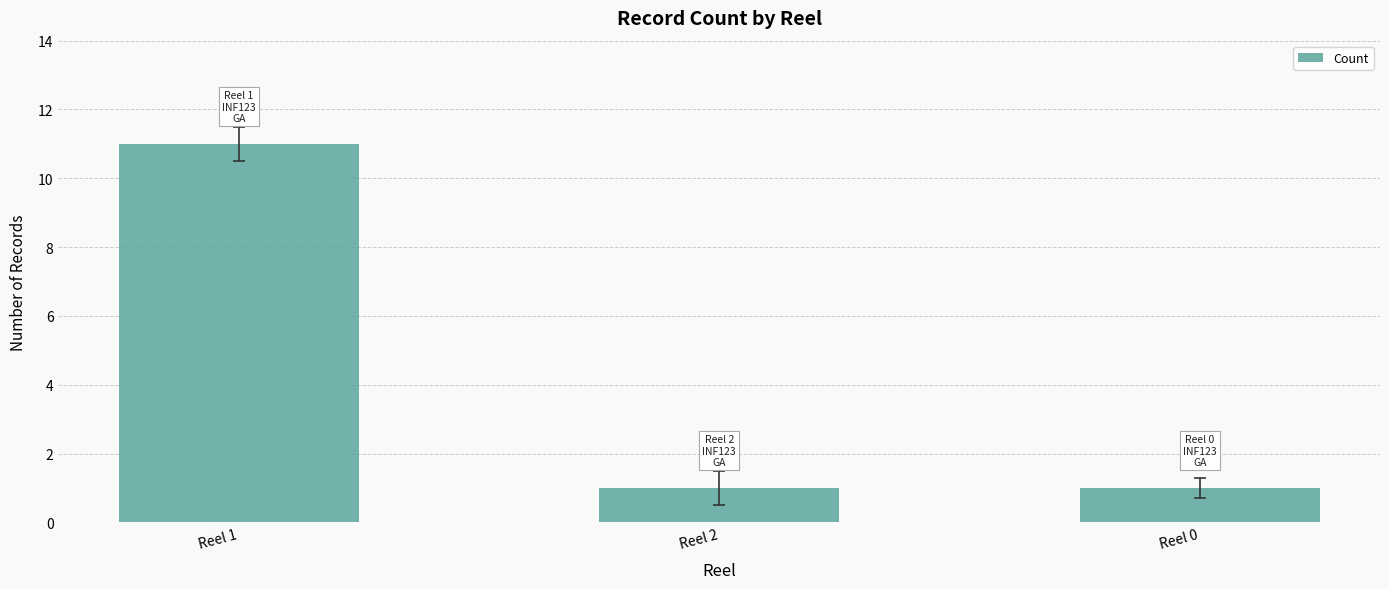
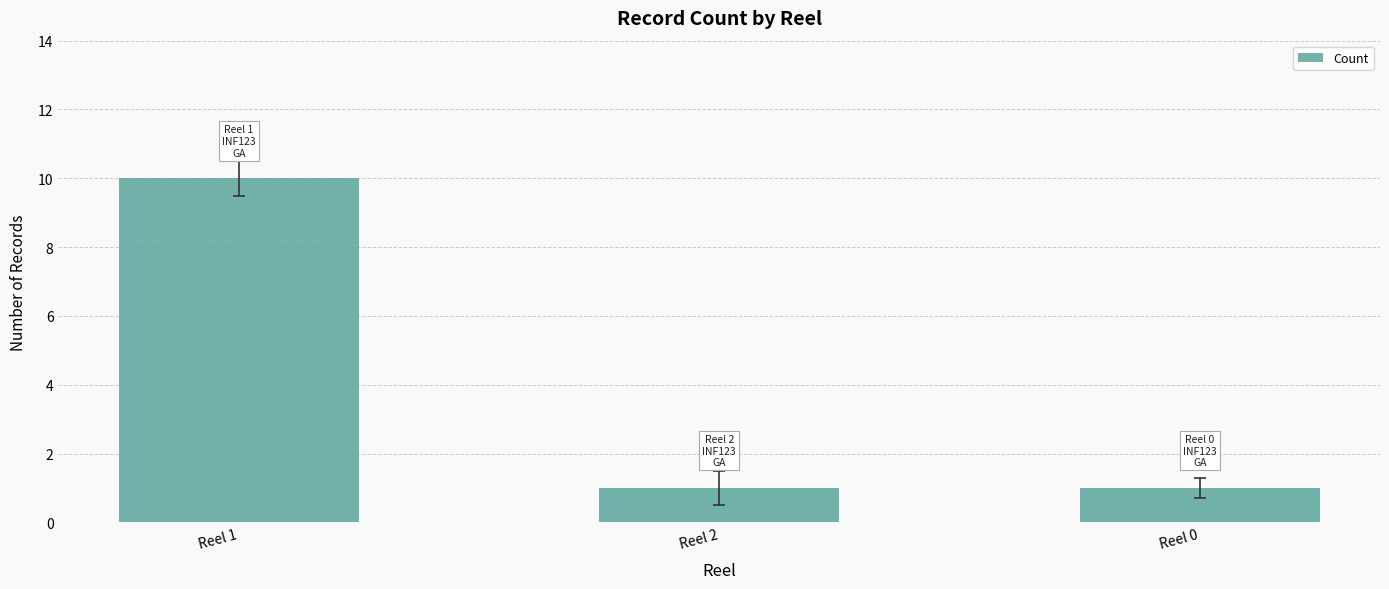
  {
    "Count": {
-     "Reel 1": 11,
+     "Reel 1": 10,
      "Reel 2": 1,
      "Reel 0": 1
    }
  }
